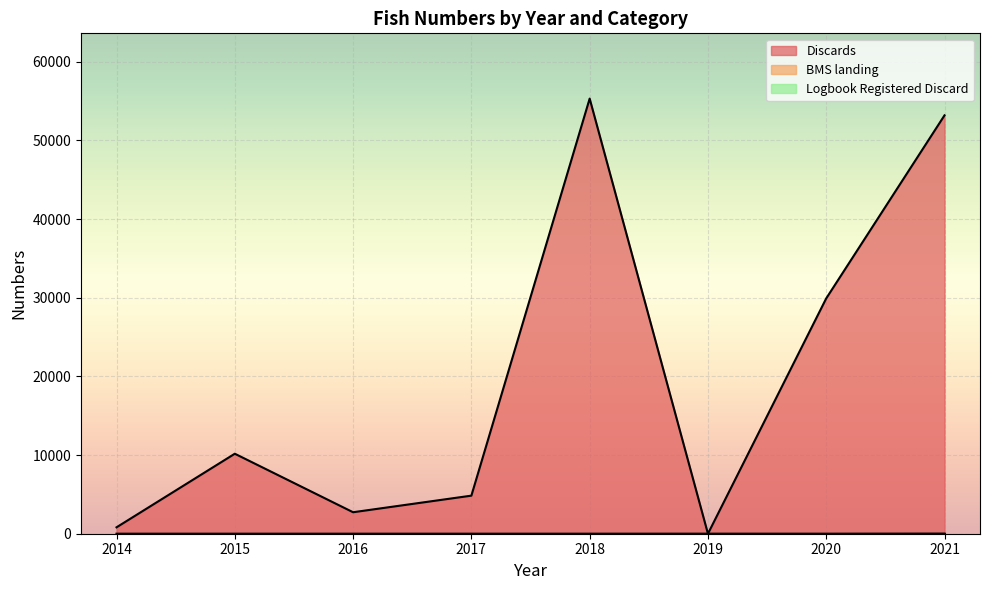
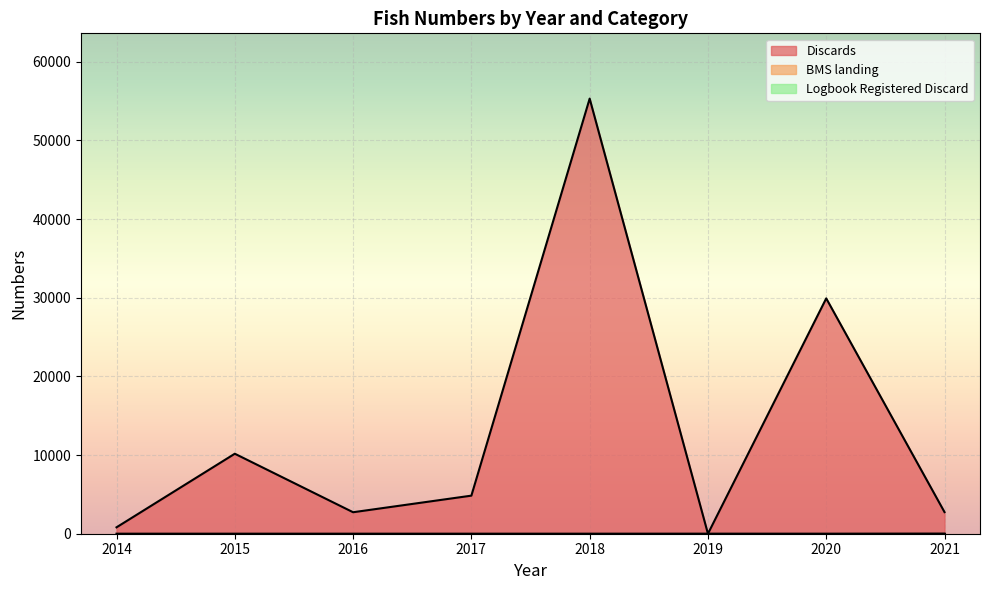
  {
    "Discards": {
      "2014": 1000,
      "2015": 10000,
      "2016": 3000,
      "2017": 5000,
      "2018": 55000,
      "2020": 30000,
-     "2021": 53000
+     "2021": 3000
    },
    "Logbook Registered Discard": {
      "2014": 0,
      "2015": 0,
      "2016": 0,
      "2017": 0,
      "2018": 0,
      "2020": 0,
      "2021": 0
    }
  }
